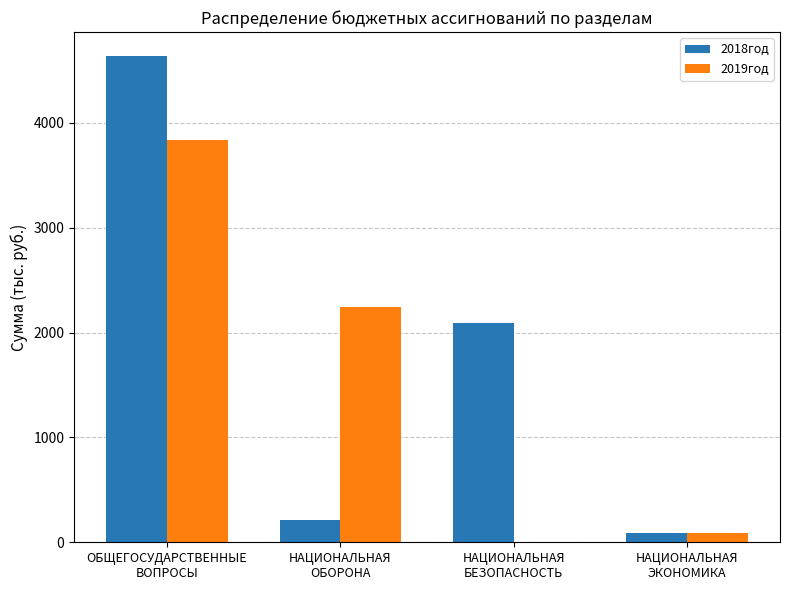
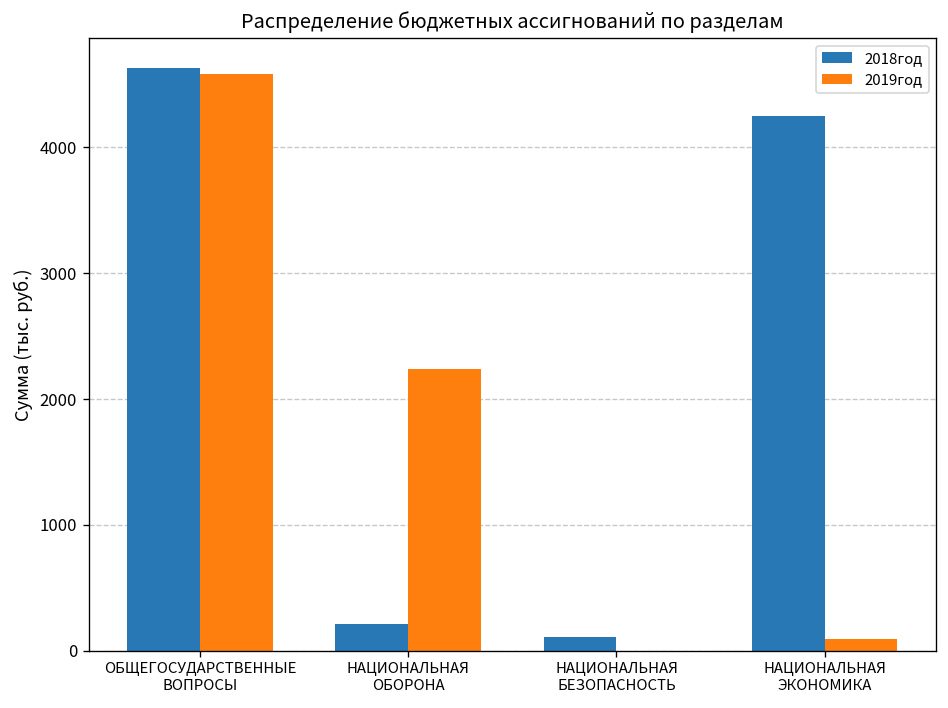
  {
    "2018год": {
      "ОБЩЕГОСУДАРСТВЕННЫЕ ВОПРОСЫ": 4630,
      "НАЦИОНАЛЬНАЯ ОБОРОНА": 210,
-     "НАЦИОНАЛЬНАЯ БЕЗОПАСНОСТЬ": 2090,
-     "НАЦИОНАЛЬНАЯ ЭКОНОМИКА": 90
+     "НАЦИОНАЛЬНАЯ БЕЗОПАСНОСТЬ": 110,
+     "НАЦИОНАЛЬНАЯ ЭКОНОМИКА": 4250
    },
    "2019год": {
-     "ОБЩЕГОСУДАРСТВЕННЫЕ ВОПРОСЫ": 3840,
+     "ОБЩЕГОСУДАРСТВЕННЫЕ ВОПРОСЫ": 4580,
      "НАЦИОНАЛЬНАЯ ОБОРОНА": 2240,
      "НАЦИОНАЛЬНАЯ БЕЗОПАСНОСТЬ": 0,
      "НАЦИОНАЛЬНАЯ ЭКОНОМИКА": 90
    }
  }
